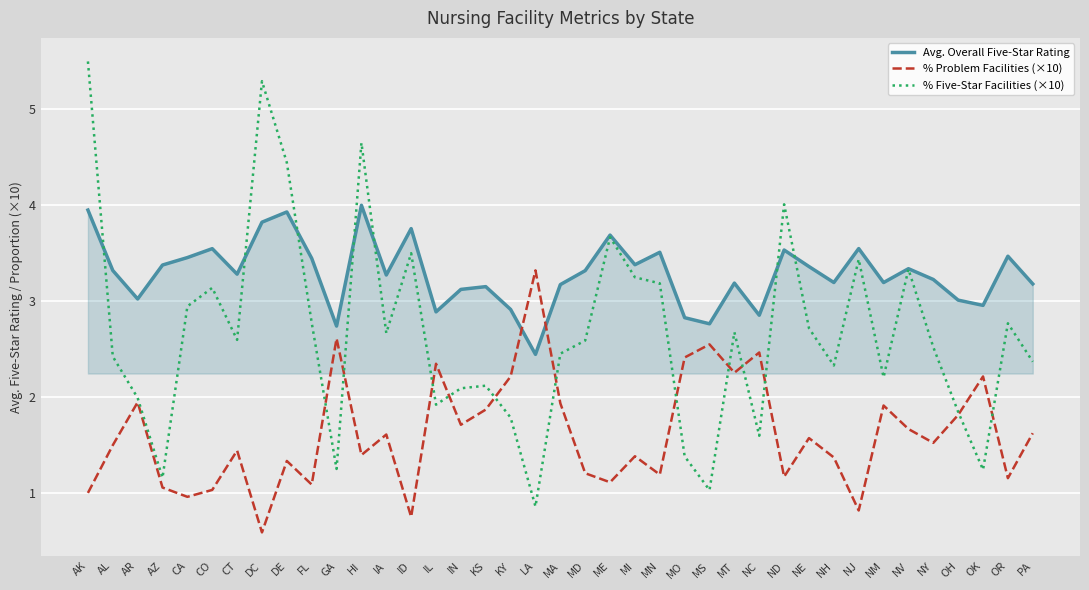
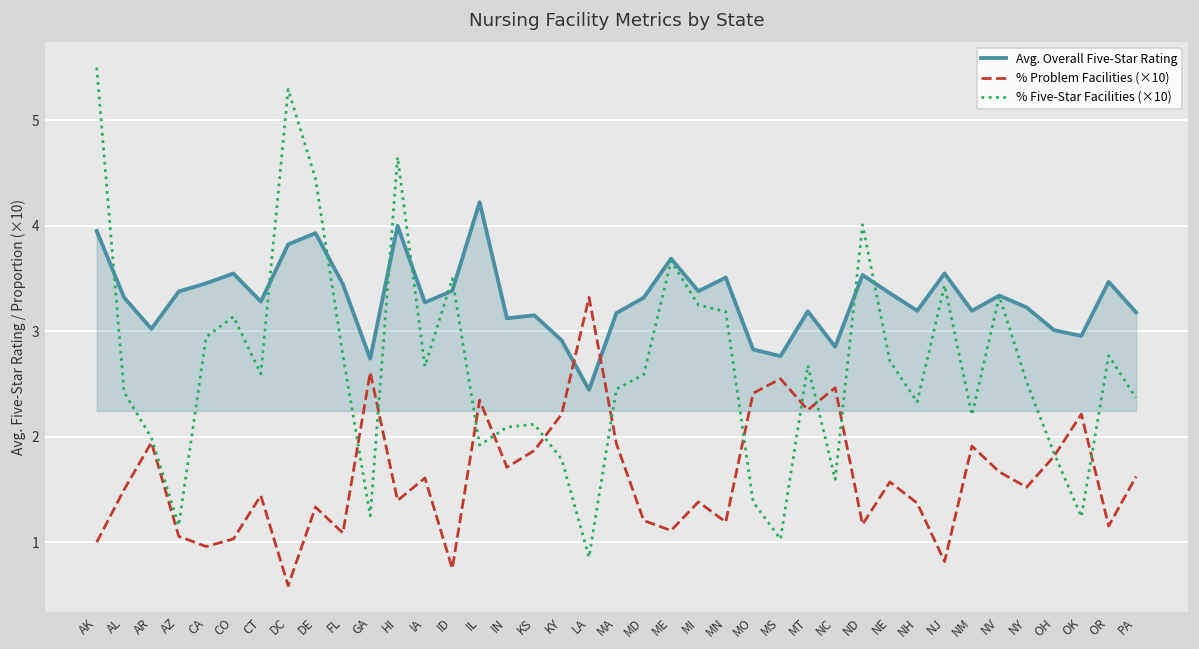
  {
    "Avg. Overall Five-Star Rating": {
      "AK": 4.0,
      "AL": 3.3,
      "AR": 3.0,
      "AZ": 3.4,
      "CA": 3.5,
      "CO": 3.5,
      "CT": 3.3,
      "DC": 3.8,
      "DE": 3.9,
      "FL": 3.4,
      "GA": 2.7,
      "HI": 4.0,
      "IA": 3.3,
-     "ID": 3.8,
-     "IL": 2.9,
+     "ID": 3.4,
+     "IL": 4.2,
      "IN": 3.1,
      "KS": 3.2,
      "KY": 2.9,
      "LA": 2.4,
      "MA": 3.2,
      "MD": 3.3,
      "MI": 3.4,
      "MN": 3.5,
      "MO": 2.8,
      "MS": 2.8,
      "MT": 3.2,
      "NC": 2.9,
      "ND": 3.5,
      "NE": 3.4,
      "NH": 3.2,
      "NJ": 3.5,
      "NM": 3.2,
      "NY": 3.2,
      "OH": 3.0,
      "OK": 3.0,
      "OR": 3.5,
      "PA": 3.2
    },
    "% Problem Facilities (×10)": {
      "AK": 1.0,
      "AL": 1.5,
      "AR": 1.9,
      "AZ": 1.1,
      "CA": 1.0,
      "CO": 1.0,
      "CT": 1.4,
      "DC": 0.6,
      "DE": 1.3,
      "FL": 1.1,
      "GA": 2.6,
      "HI": 1.4,
      "IA": 1.6,
      "ID": 0.8,
      "IL": 2.3,
      "IN": 1.7,
      "KS": 1.9,
      "KY": 2.2,
      "LA": 3.3,
      "MA": 1.9,
      "MD": 1.2,
      "ME": 1.1,
      "MI": 1.4,
      "MN": 1.2,
      "MO": 2.4,
      "MS": 2.5,
      "MT": 2.3,
      "NC": 2.5,
      "ND": 1.2,
      "NE": 1.6,
      "NH": 1.4,
      "NJ": 0.8,
      "NM": 1.9,
      "NV": 1.7,
      "NY": 1.5,
      "OH": 1.8,
      "OK": 2.2,
      "OR": 1.2,
      "PA": 1.6
    },
    "% Five-Star Facilities (×10)": {
      "AK": 5.5,
      "AL": 2.4,
      "AR": 2.0,
      "AZ": 1.2,
      "CA": 2.9,
      "CO": 3.1,
      "CT": 2.6,
      "DC": 5.3,
      "DE": 4.4,
      "FL": 2.8,
      "GA": 1.3,
      "HI": 4.7,
      "IA": 2.7,
      "ID": 3.5,
      "IL": 1.9,
      "IN": 2.1,
      "KS": 2.1,
      "KY": 1.8,
      "LA": 0.9,
      "MA": 2.5,
      "MD": 2.6,
      "MI": 3.2,
      "MN": 3.2,
      "MO": 1.4,
      "MS": 1.0,
      "MT": 2.7,
      "NC": 1.6,
      "ND": 4.0,
      "NE": 2.7,
      "NH": 2.3,
      "NJ": 3.4,
      "NM": 2.2,
      "NY": 2.5,
      "OH": 1.8,
      "OK": 1.2,
      "OR": 2.8,
      "PA": 2.4
    }
  }
